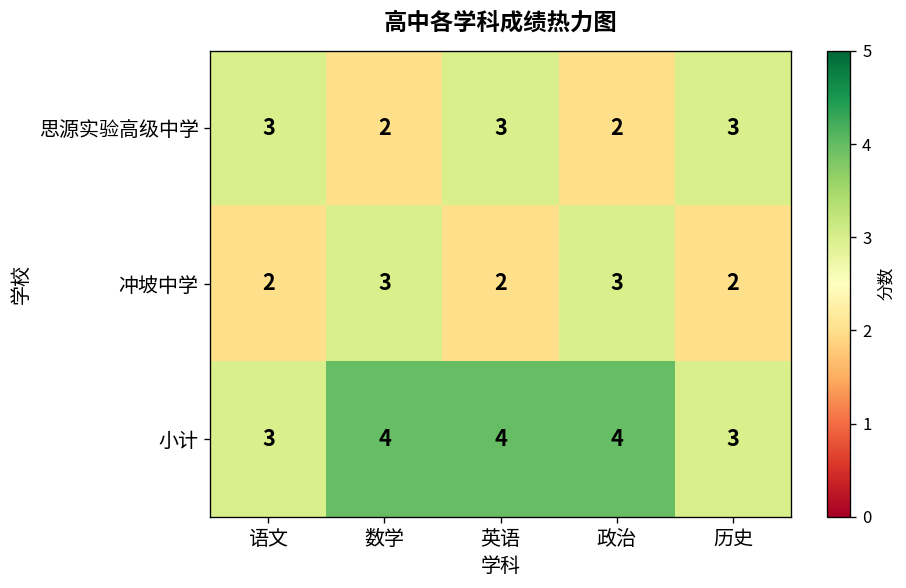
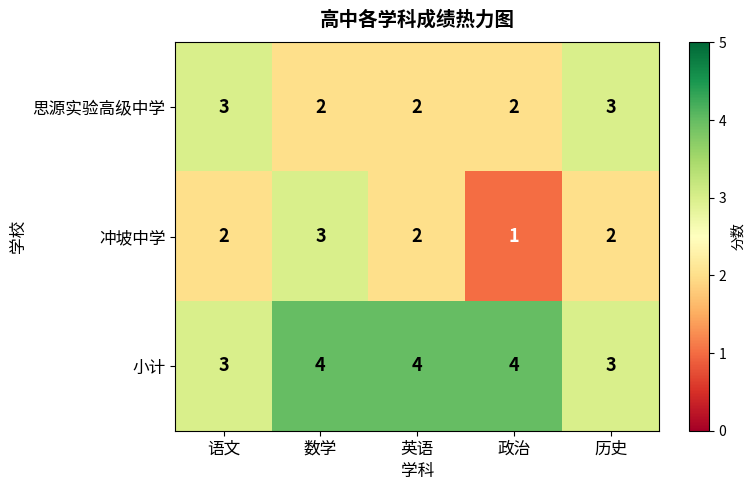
  {
    "思源实验高级中学": {
      "语文": 3,
      "数学": 2,
-     "英语": 3,
+     "英语": 2,
      "政治": 2,
      "历史": 3
    },
    "冲坡中学": {
      "语文": 2,
      "数学": 3,
      "英语": 2,
-     "政治": 3,
+     "政治": 1,
      "历史": 2
    },
    "小计": {
      "语文": 3,
      "数学": 4,
      "英语": 4,
      "政治": 4,
      "历史": 3
    }
  }
